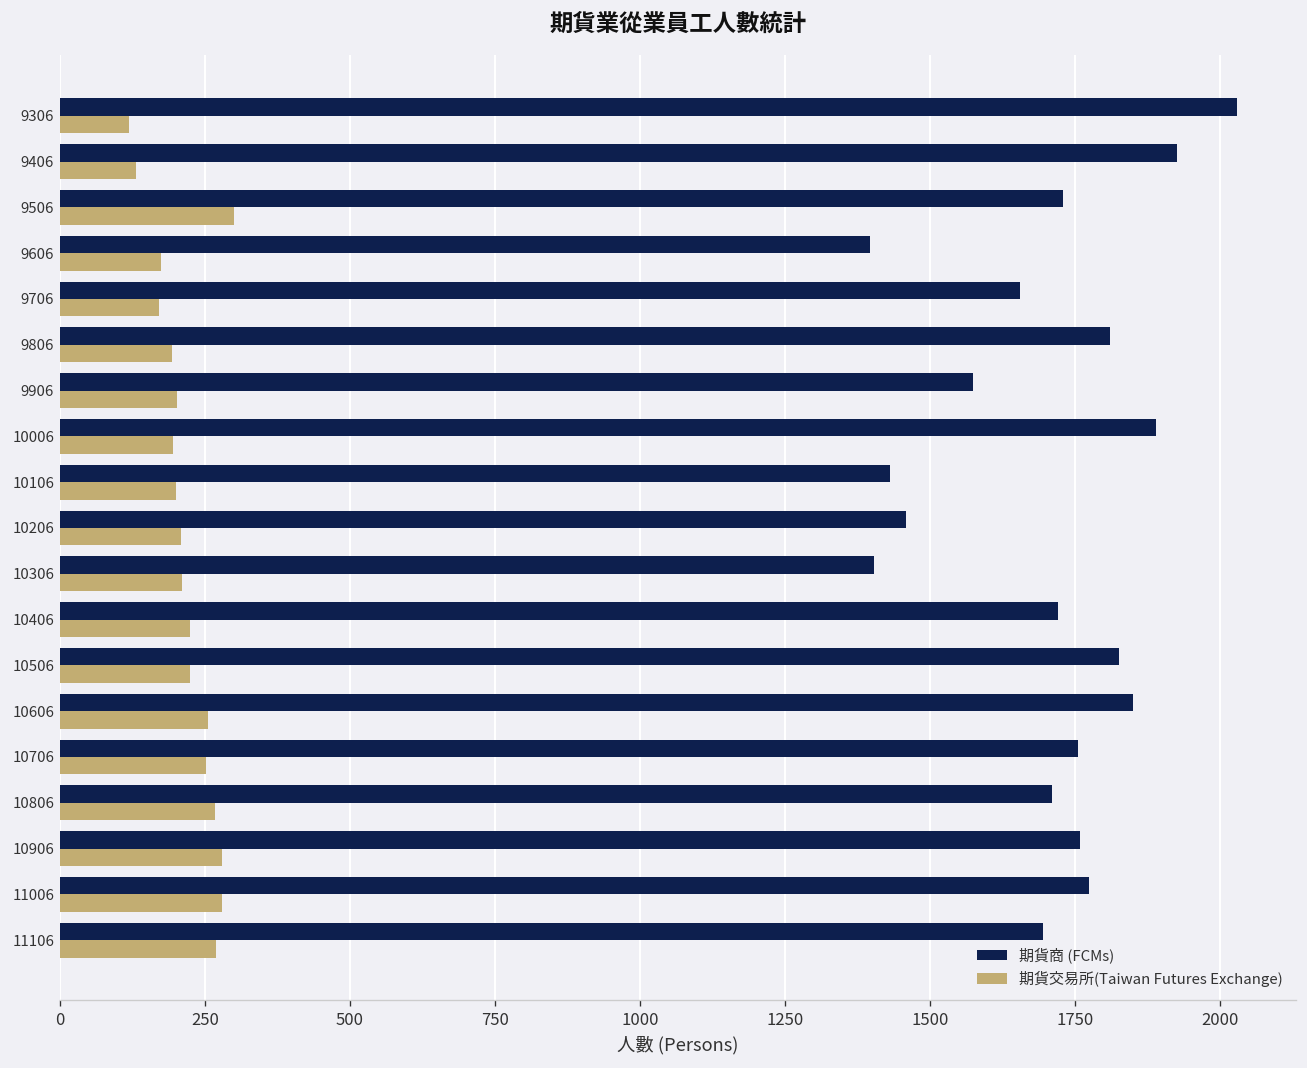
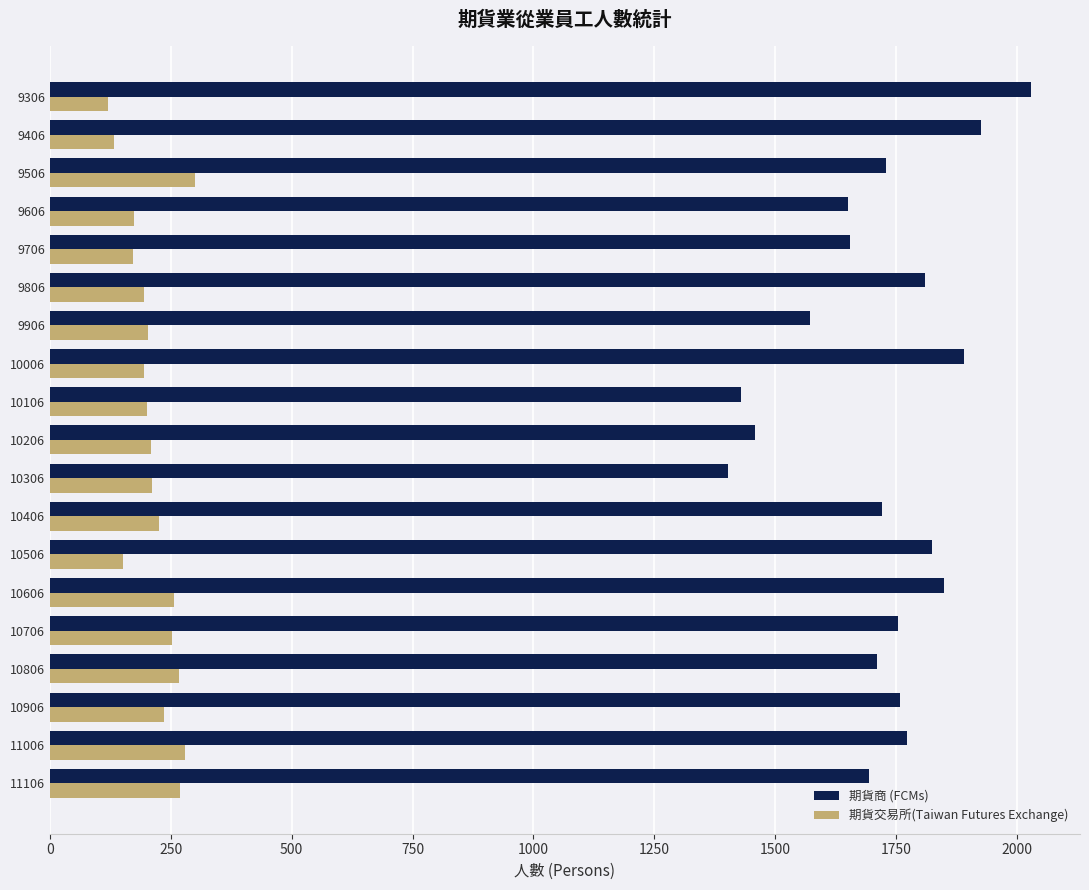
  {
    "期貨商 (FCMs)": {
      "9306": 2030,
      "9406": 1930,
      "9506": 1730,
-     "9606": 1400,
+     "9606": 1650,
      "9706": 1660,
      "9806": 1810,
      "9906": 1570,
      "10006": 1890,
      "10106": 1430,
      "10206": 1460,
      "10306": 1400,
      "10406": 1720,
      "10506": 1830,
      "10606": 1850,
      "10706": 1760,
      "10806": 1710,
      "10906": 1760,
      "11006": 1770,
      "11106": 1700
    },
    "期貨交易所(Taiwan Futures Exchange)": {
      "9306": 120,
      "9406": 130,
      "9506": 300,
      "9606": 180,
      "9706": 170,
      "9806": 190,
      "9906": 200,
      "10006": 200,
      "10106": 200,
      "10206": 210,
      "10306": 210,
      "10406": 230,
-     "10506": 230,
+     "10506": 150,
      "10606": 260,
      "10706": 250,
      "10806": 270,
-     "10906": 280,
+     "10906": 240,
      "11006": 280,
      "11106": 270
    }
  }
